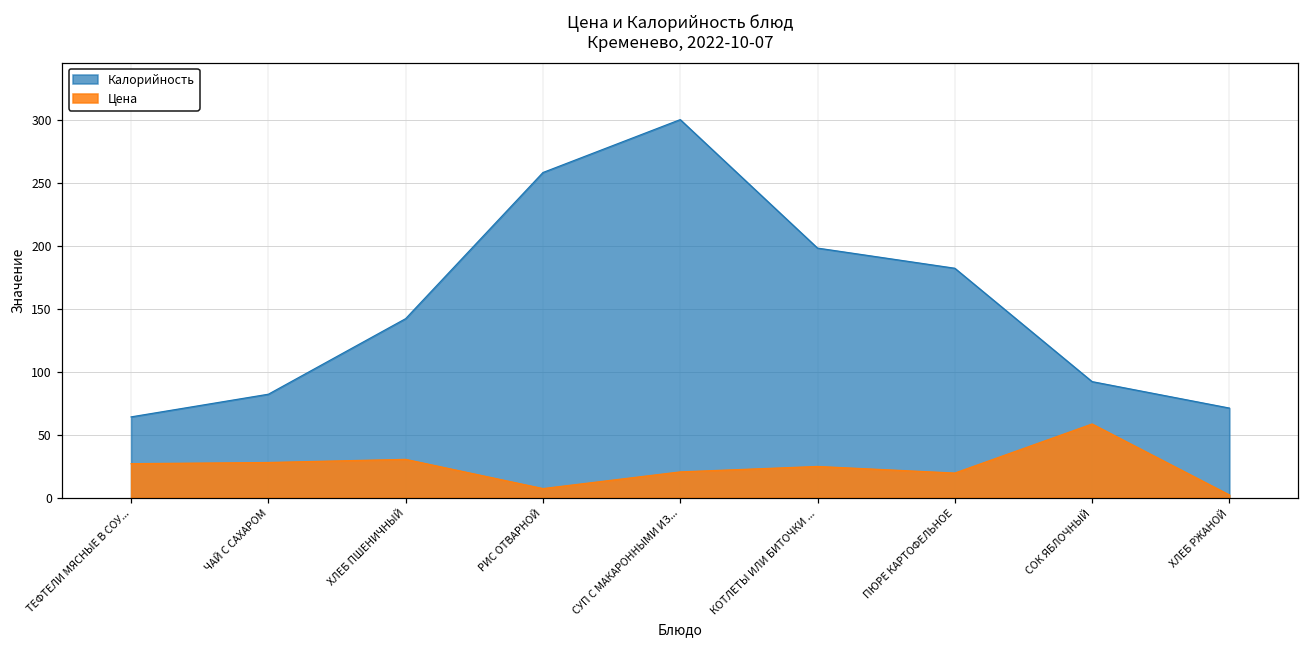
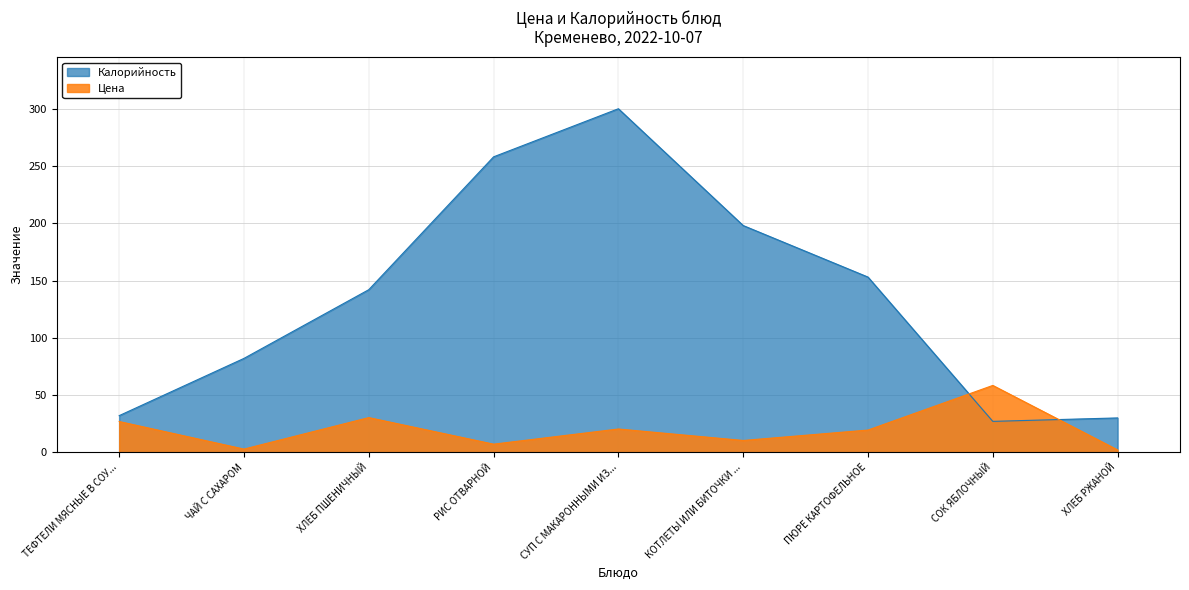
  {
    "Калорийность": {
-     "ТЕФТЕЛИ МЯСНЫЕ В СОУ...": 64,
+     "ТЕФТЕЛИ МЯСНЫЕ В СОУ...": 32,
      "ЧАЙ С САХАРОМ": 82,
      "ХЛЕБ ПШЕНИЧНЫЙ": 142,
      "РИС ОТВАРНОЙ": 258,
      "СУП С МАКАРОННЫМИ ИЗ...": 300,
      "КОТЛЕТЫ ИЛИ БИТОЧКИ ...": 198,
-     "ПЮРЕ КАРТОФЕЛЬНОЕ": 182,
-     "СОК ЯБЛОЧНЫЙ": 92,
-     "ХЛЕБ РЖАНОЙ": 71
+     "ПЮРЕ КАРТОФЕЛЬНОЕ": 153,
+     "СОК ЯБЛОЧНЫЙ": 27,
+     "ХЛЕБ РЖАНОЙ": 30
    },
    "Цена": {
      "ТЕФТЕЛИ МЯСНЫЕ В СОУ...": 27,
-     "ЧАЙ С САХАРОМ": 28,
+     "ЧАЙ С САХАРОМ": 3,
      "ХЛЕБ ПШЕНИЧНЫЙ": 30,
      "РИС ОТВАРНОЙ": 7,
      "СУП С МАКАРОННЫМИ ИЗ...": 20,
-     "КОТЛЕТЫ ИЛИ БИТОЧКИ ...": 25,
+     "КОТЛЕТЫ ИЛИ БИТОЧКИ ...": 10,
      "ПЮРЕ КАРТОФЕЛЬНОЕ": 19,
      "СОК ЯБЛОЧНЫЙ": 58,
      "ХЛЕБ РЖАНОЙ": 2
    }
  }
